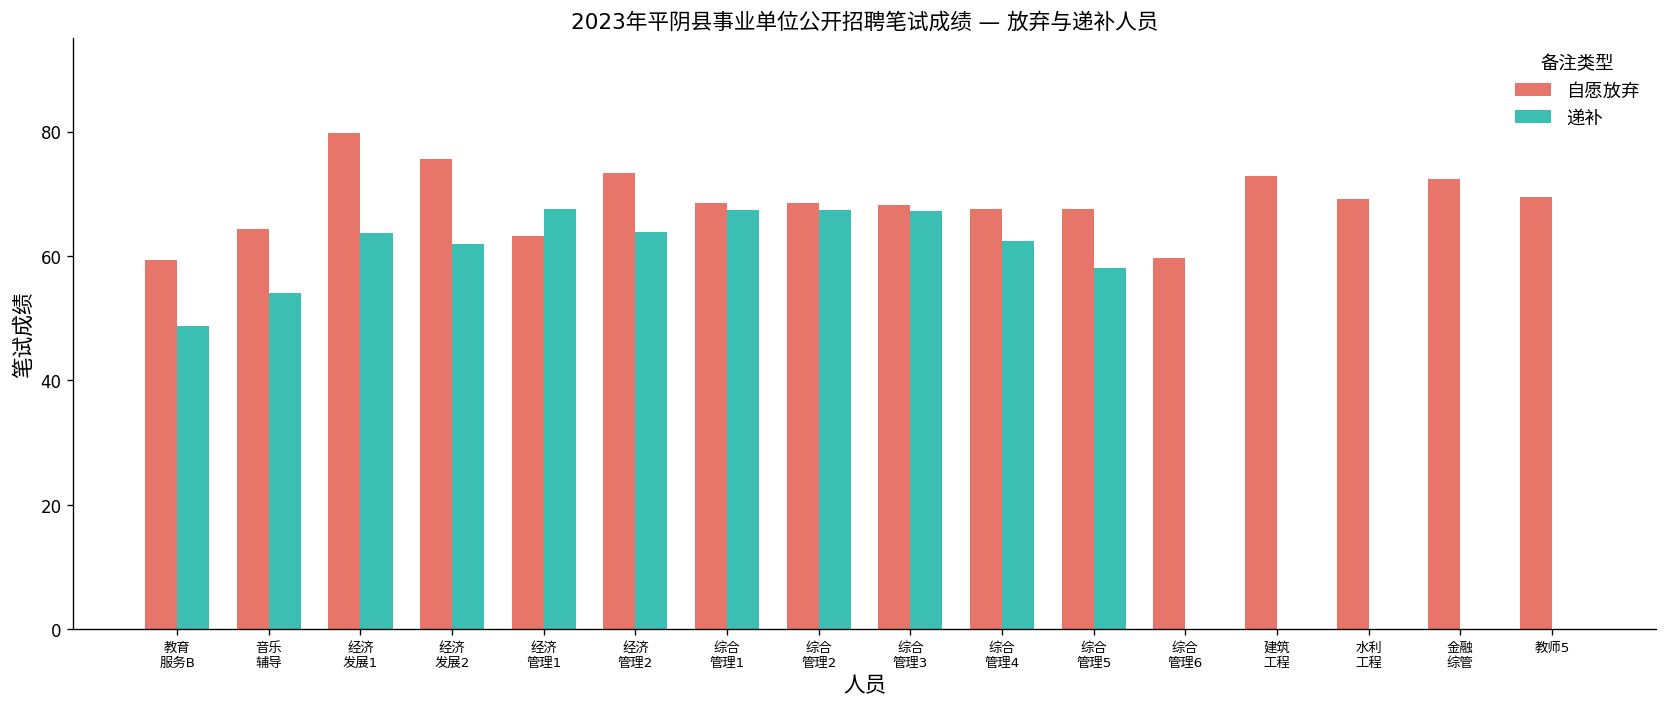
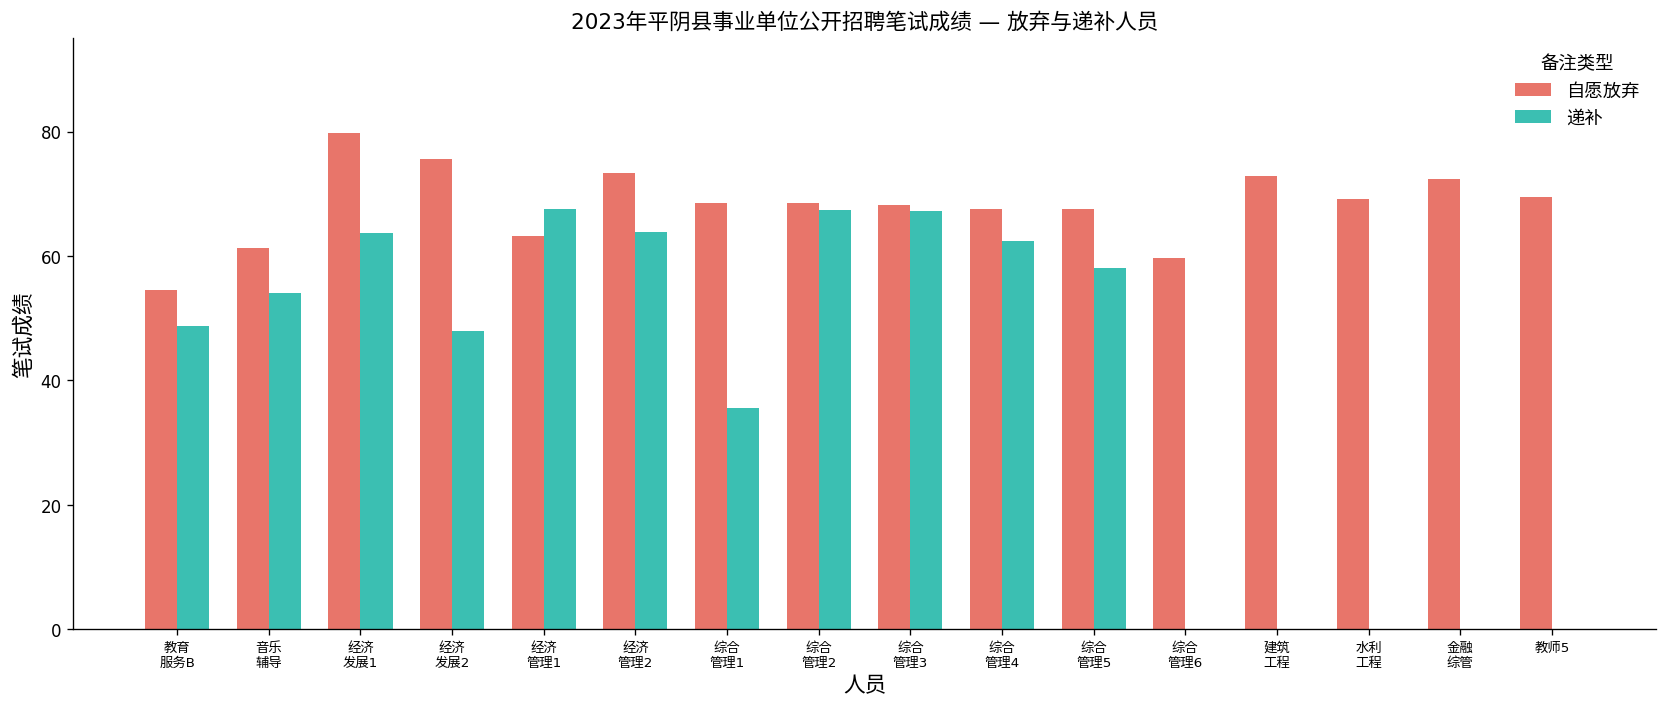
  {
    "自愿放弃": {
-     "教育 服务B": 59,
-     "音乐 辅导": 64,
+     "教育 服务B": 55,
+     "音乐 辅导": 61,
      "经济 发展1": 80,
      "经济 发展2": 76,
      "经济 管理1": 63,
      "经济 管理2": 73,
      "综合 管理1": 69,
      "综合 管理2": 68,
      "综合 管理3": 68,
      "综合 管理4": 68,
      "综合 管理5": 68,
      "综合 管理6": 60,
      "建筑 工程": 73,
      "水利 工程": 69,
      "金融 综管": 72,
      "教师5": 69
    },
    "递补": {
      "教育 服务B": 49,
      "音乐 辅导": 54,
      "经济 发展1": 64,
-     "经济 发展2": 62,
+     "经济 发展2": 48,
      "经济 管理1": 68,
      "经济 管理2": 64,
-     "综合 管理1": 67,
+     "综合 管理1": 36,
      "综合 管理2": 67,
      "综合 管理3": 67,
      "综合 管理4": 62,
      "综合 管理5": 58,
      "综合 管理6": 0,
      "建筑 工程": 0,
      "水利 工程": 0,
      "金融 综管": 0,
      "教师5": 0
    }
  }
